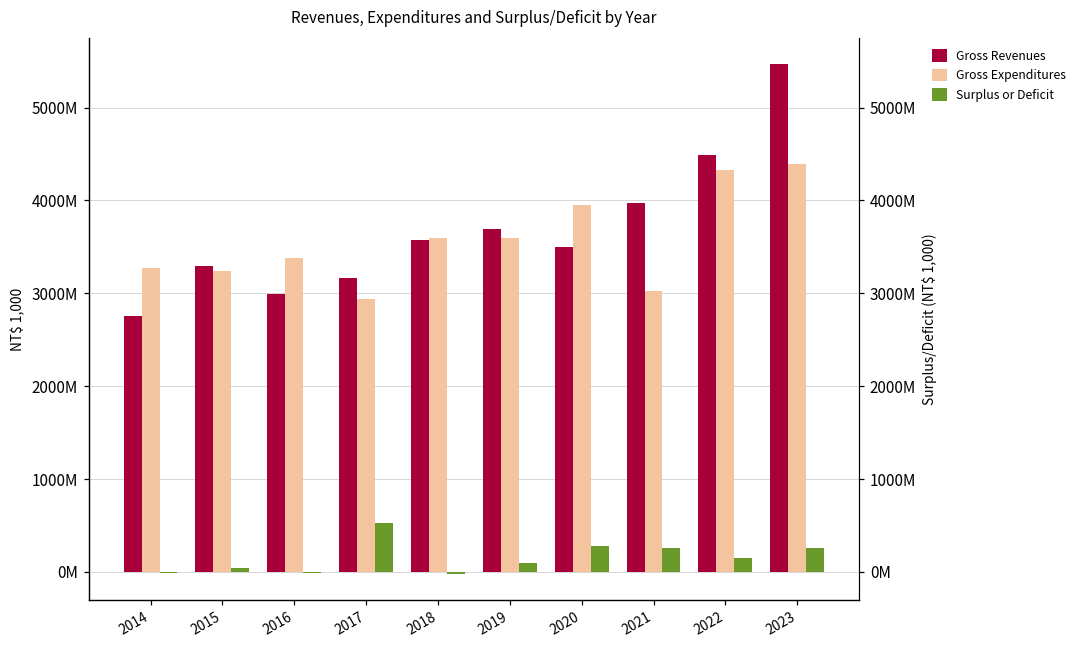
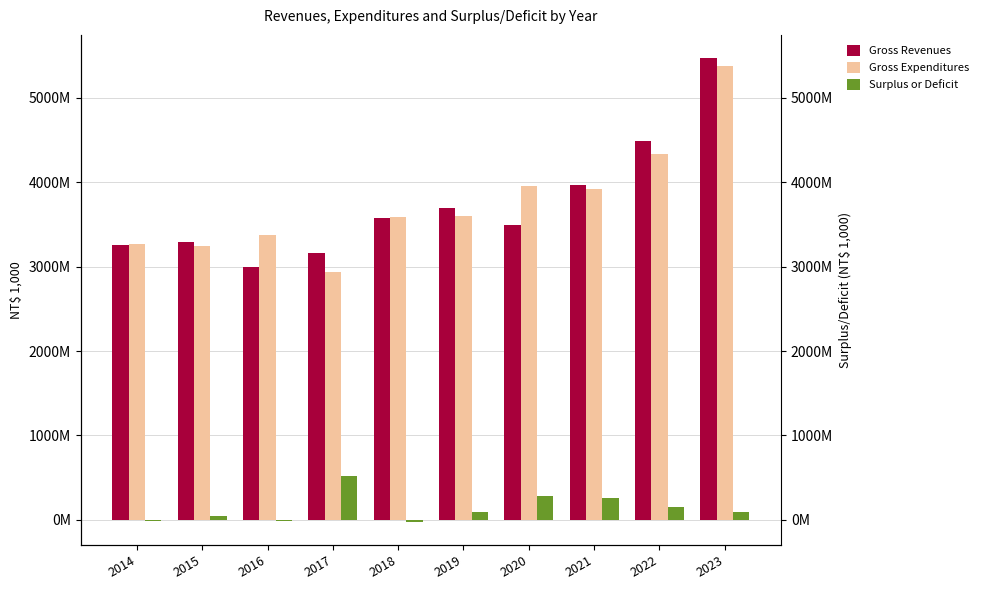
  {
    "Gross Revenues": {
-     "2014": 2800000000,
+     "2014": 3300000000,
      "2015": 3300000000,
      "2016": 3000000000,
      "2017": 3200000000,
      "2018": 3600000000,
      "2019": 3700000000,
      "2020": 3500000000,
      "2021": 4000000000,
      "2022": 4500000000,
      "2023": 5500000000
    },
    "Gross Expenditures": {
      "2014": 3300000000,
      "2015": 3200000000,
      "2016": 3400000000,
      "2017": 2900000000,
      "2018": 3600000000,
      "2019": 3600000000,
      "2020": 4000000000,
-     "2021": 3000000000,
+     "2021": 3900000000,
      "2022": 4300000000,
-     "2023": 4400000000
+     "2023": 5400000000
    },
    "Surplus or Deficit": {
      "2015": 0,
      "2017": 500000000,
      "2019": 100000000,
      "2020": 300000000,
      "2021": 300000000,
      "2022": 200000000,
-     "2023": 300000000
+     "2023": 100000000
    }
  }
